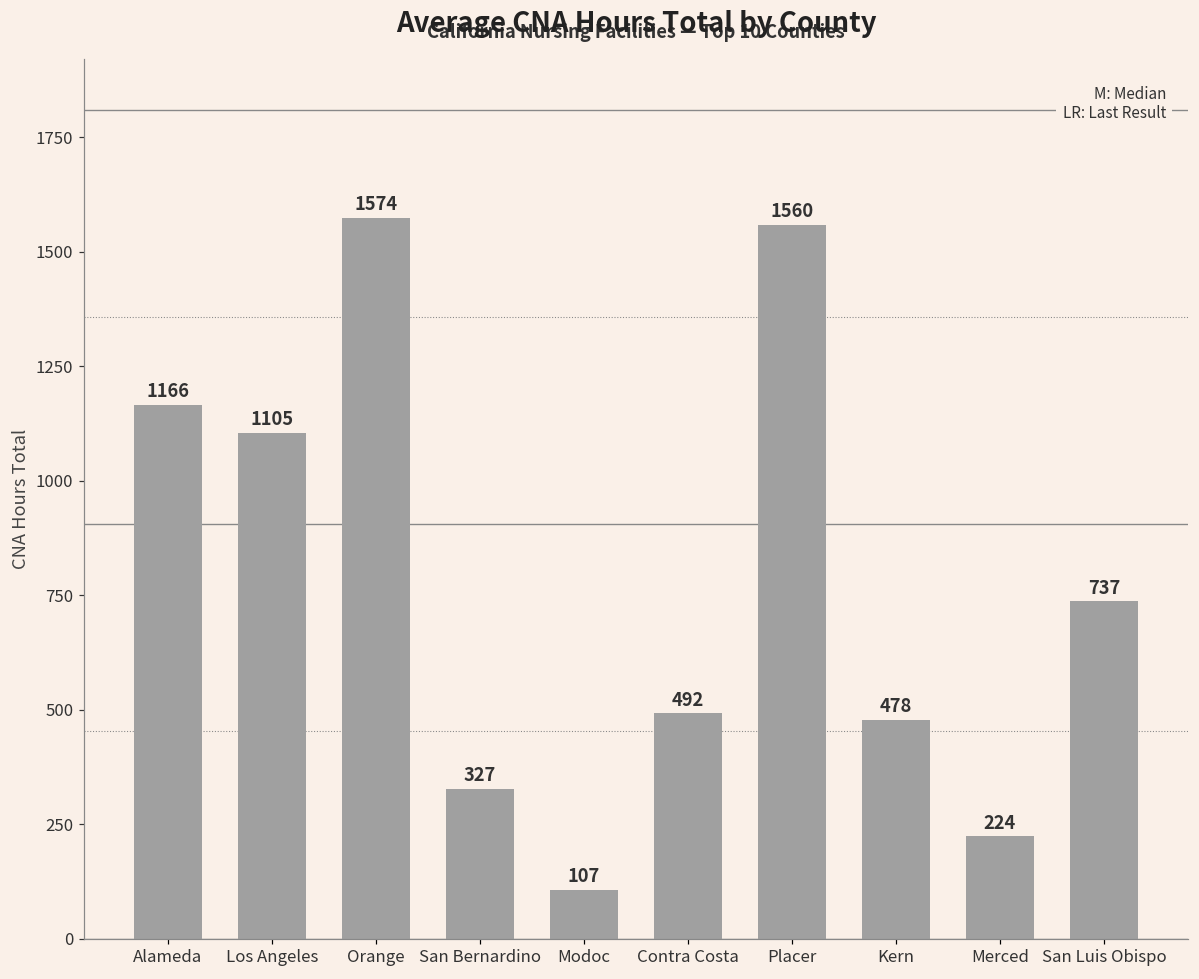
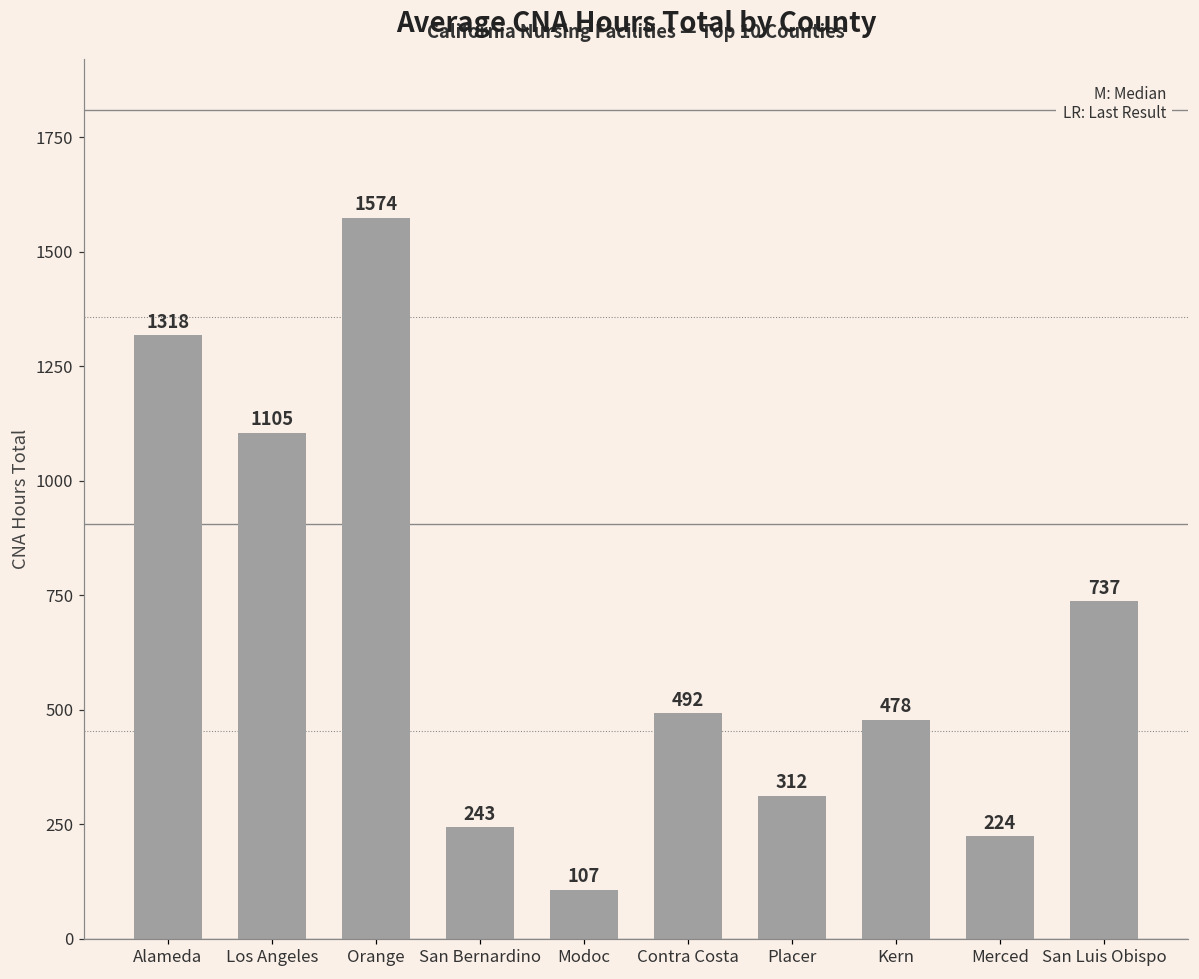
  {
-   "Alameda": 1166,
+   "Alameda": 1318,
    "Los Angeles": 1105,
    "Orange": 1574,
-   "San Bernardino": 327,
+   "San Bernardino": 243,
    "Modoc": 107,
    "Contra Costa": 492,
-   "Placer": 1560,
+   "Placer": 312,
    "Kern": 478,
    "Merced": 224,
    "San Luis Obispo": 737
  }
